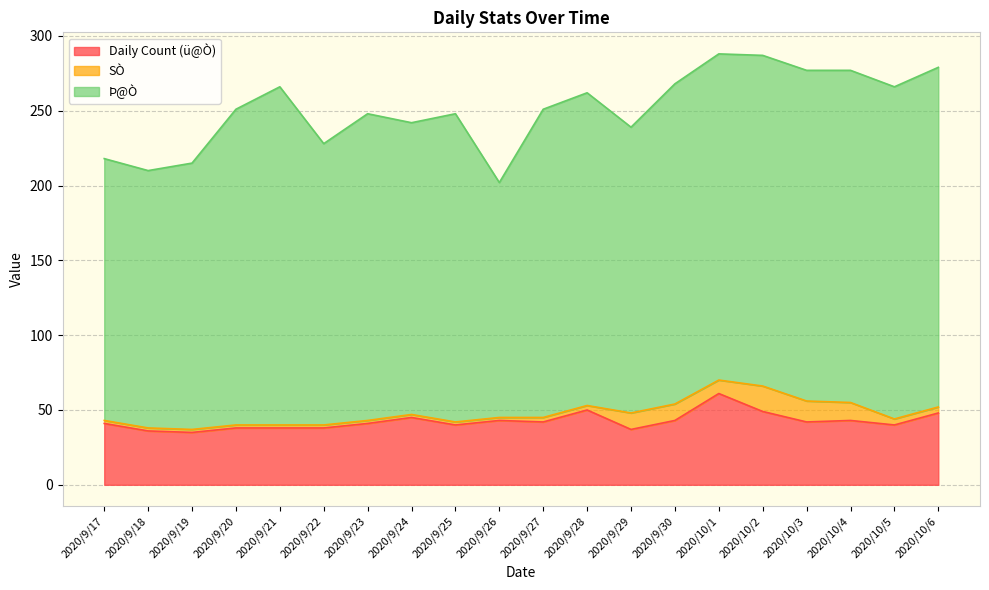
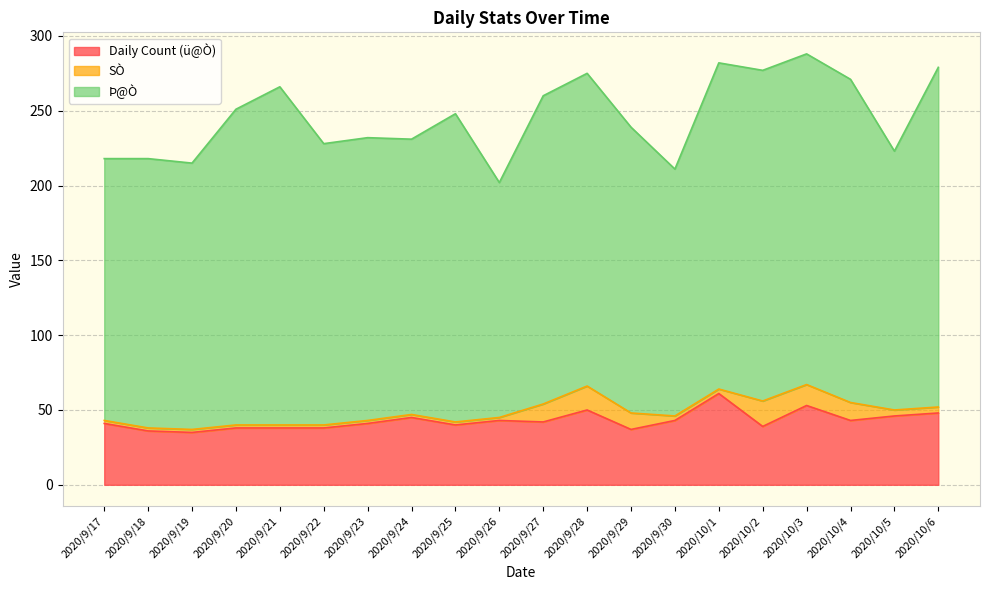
  {
    "Daily Count (ü@Ò)": {
      "2020/9/17": 41,
      "2020/9/18": 36,
      "2020/9/19": 35,
      "2020/9/20": 38,
      "2020/9/21": 38,
      "2020/9/22": 38,
      "2020/9/23": 41,
      "2020/9/24": 45,
      "2020/9/25": 40,
      "2020/9/26": 43,
      "2020/9/27": 42,
      "2020/9/28": 50,
      "2020/9/29": 37,
      "2020/9/30": 43,
      "2020/10/1": 61,
-     "2020/10/2": 49,
-     "2020/10/3": 42,
+     "2020/10/2": 39,
+     "2020/10/3": 53,
      "2020/10/4": 43,
-     "2020/10/5": 40,
+     "2020/10/5": 46,
      "2020/10/6": 48
    },
    "SÒ": {
      "2020/9/17": 2,
      "2020/9/18": 2,
      "2020/9/19": 2,
      "2020/9/20": 2,
      "2020/9/21": 2,
      "2020/9/22": 2,
      "2020/9/23": 2,
      "2020/9/24": 2,
      "2020/9/25": 2,
      "2020/9/26": 2,
-     "2020/9/27": 3,
-     "2020/9/28": 3,
+     "2020/9/27": 12,
+     "2020/9/28": 16,
      "2020/9/29": 11,
-     "2020/9/30": 11,
-     "2020/10/1": 9,
+     "2020/9/30": 3,
+     "2020/10/1": 3,
      "2020/10/2": 17,
      "2020/10/3": 14,
      "2020/10/4": 12,
      "2020/10/5": 4,
      "2020/10/6": 4
    },
    "Þ@Ò": {
      "2020/9/17": 175,
-     "2020/9/18": 172,
+     "2020/9/18": 180,
      "2020/9/19": 178,
      "2020/9/20": 211,
      "2020/9/21": 226,
      "2020/9/22": 188,
-     "2020/9/23": 205,
-     "2020/9/24": 195,
+     "2020/9/23": 189,
+     "2020/9/24": 184,
      "2020/9/25": 206,
      "2020/9/26": 157,
      "2020/9/27": 206,
      "2020/9/28": 209,
      "2020/9/29": 191,
-     "2020/9/30": 214,
+     "2020/9/30": 165,
      "2020/10/1": 218,
      "2020/10/2": 221,
      "2020/10/3": 221,
-     "2020/10/4": 222,
-     "2020/10/5": 222,
+     "2020/10/4": 216,
+     "2020/10/5": 173,
      "2020/10/6": 227
    }
  }
